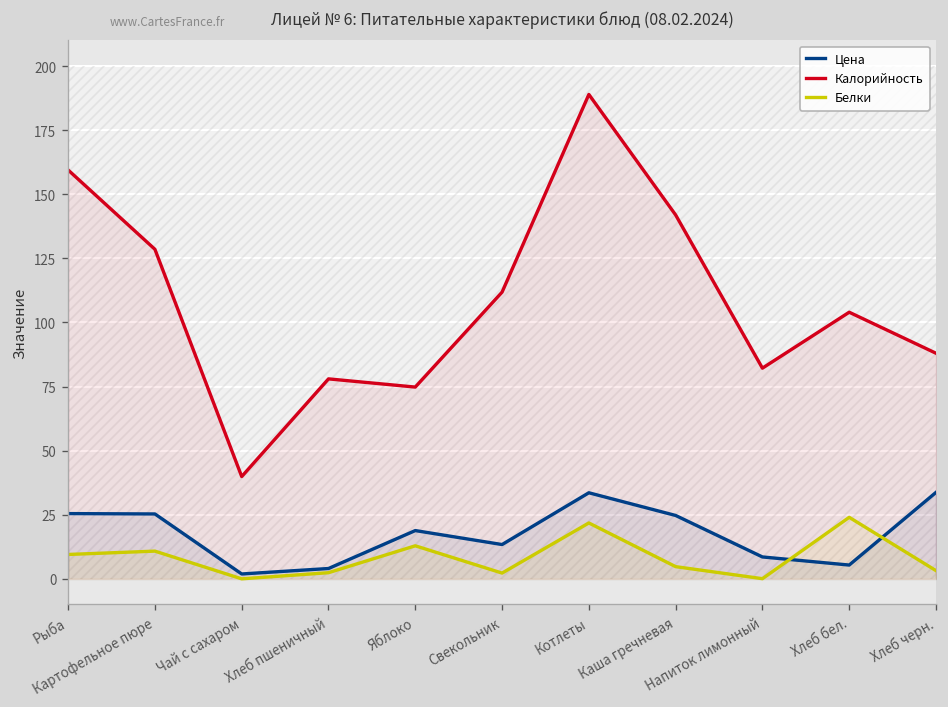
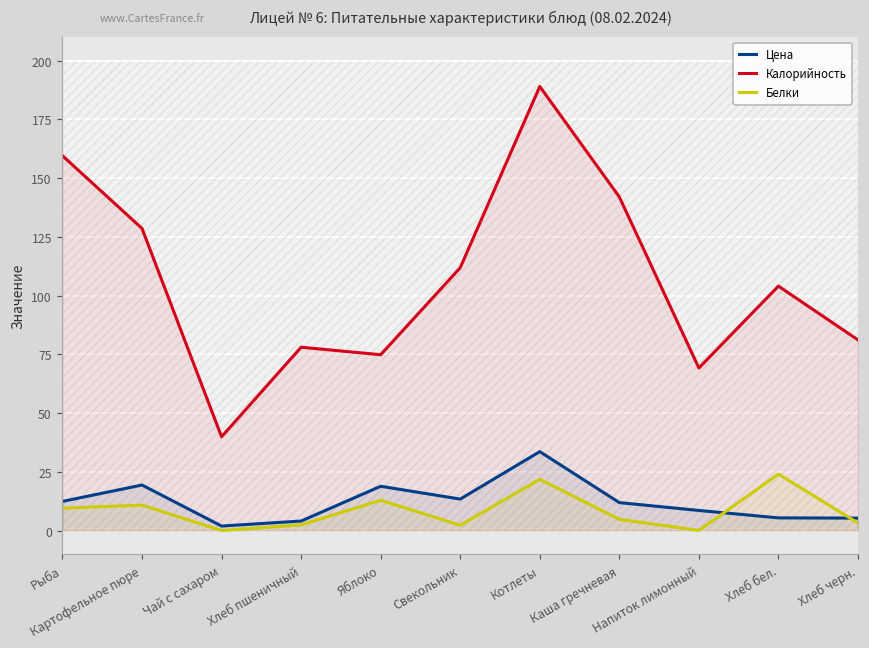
  {
    "Цена": {
-     "Рыба": 25,
-     "Картофельное пюре": 25,
+     "Рыба": 12,
+     "Картофельное пюре": 19,
      "Чай с сахаром": 2,
      "Хлеб пшеничный": 4,
      "Яблоко": 19,
      "Свекольник": 13,
      "Котлеты": 34,
-     "Каша гречневая": 25,
+     "Каша гречневая": 12,
      "Напиток лимонный": 9,
      "Хлеб бел.": 5,
-     "Хлеб черн.": 34
+     "Хлеб черн.": 5
    },
    "Калорийность": {
      "Рыба": 159,
      "Картофельное пюре": 129,
      "Чай с сахаром": 40,
      "Хлеб пшеничный": 78,
      "Яблоко": 75,
      "Свекольник": 112,
      "Котлеты": 189,
      "Каша гречневая": 142,
-     "Напиток лимонный": 82,
+     "Напиток лимонный": 69,
      "Хлеб бел.": 104,
-     "Хлеб черн.": 88
+     "Хлеб черн.": 81
    },
    "Белки": {
      "Рыба": 10,
      "Картофельное пюре": 11,
      "Чай с сахаром": 0,
      "Хлеб пшеничный": 2,
      "Яблоко": 13,
      "Свекольник": 2,
      "Котлеты": 22,
      "Каша гречневая": 5,
      "Напиток лимонный": 0,
      "Хлеб бел.": 24,
      "Хлеб черн.": 3
    }
  }
